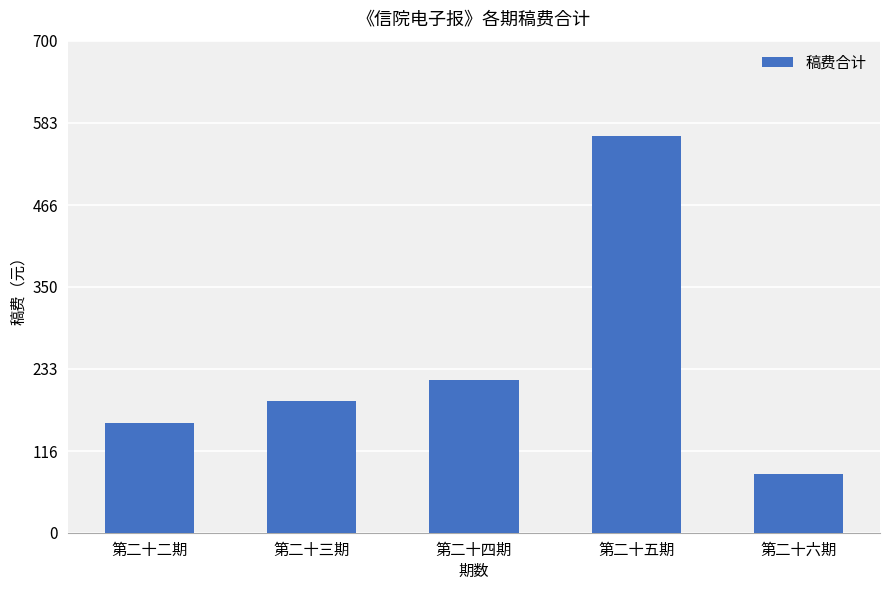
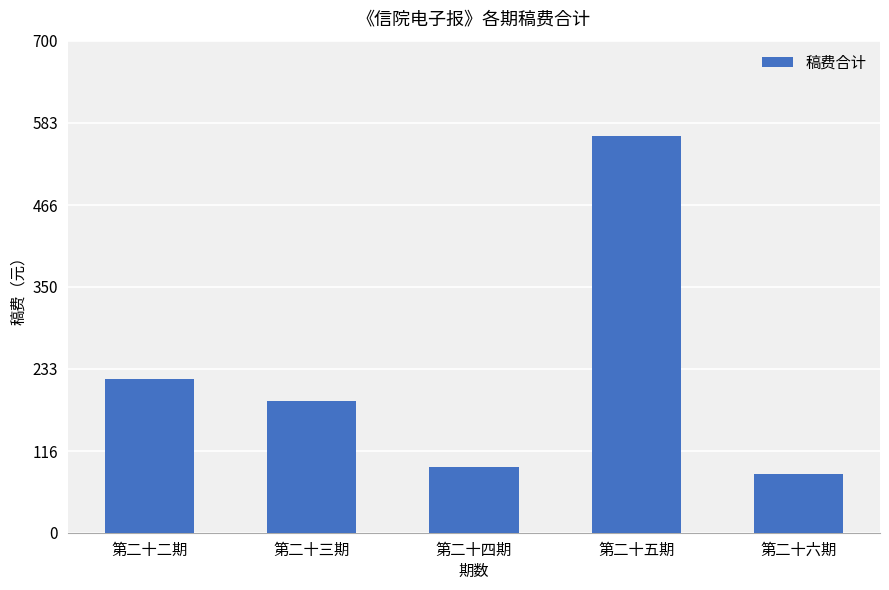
  {
-   "第二十二期": 160,
+   "第二十二期": 220,
    "第二十三期": 190,
-   "第二十四期": 220,
+   "第二十四期": 90,
    "第二十五期": 560,
    "第二十六期": 80
  }
